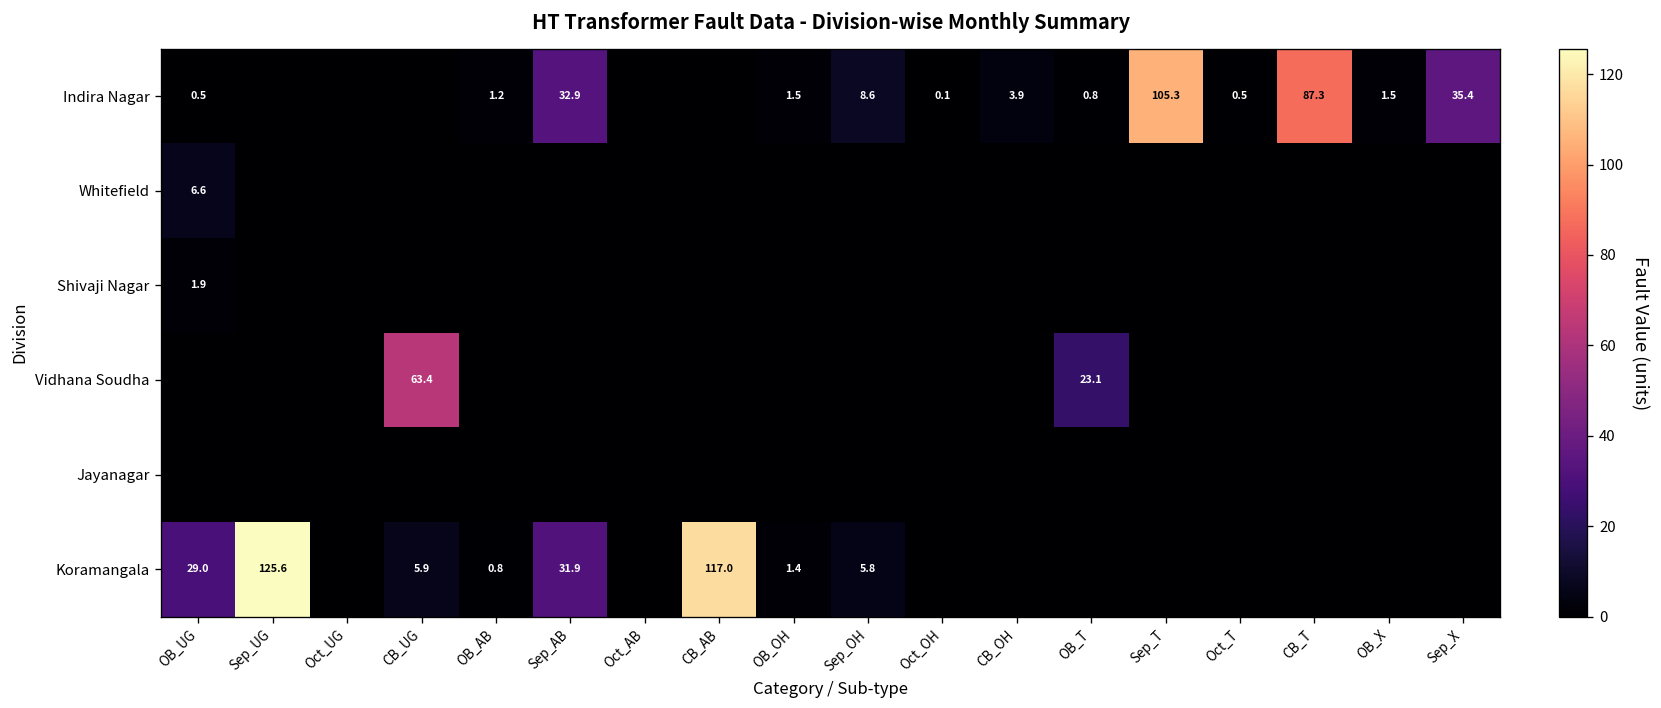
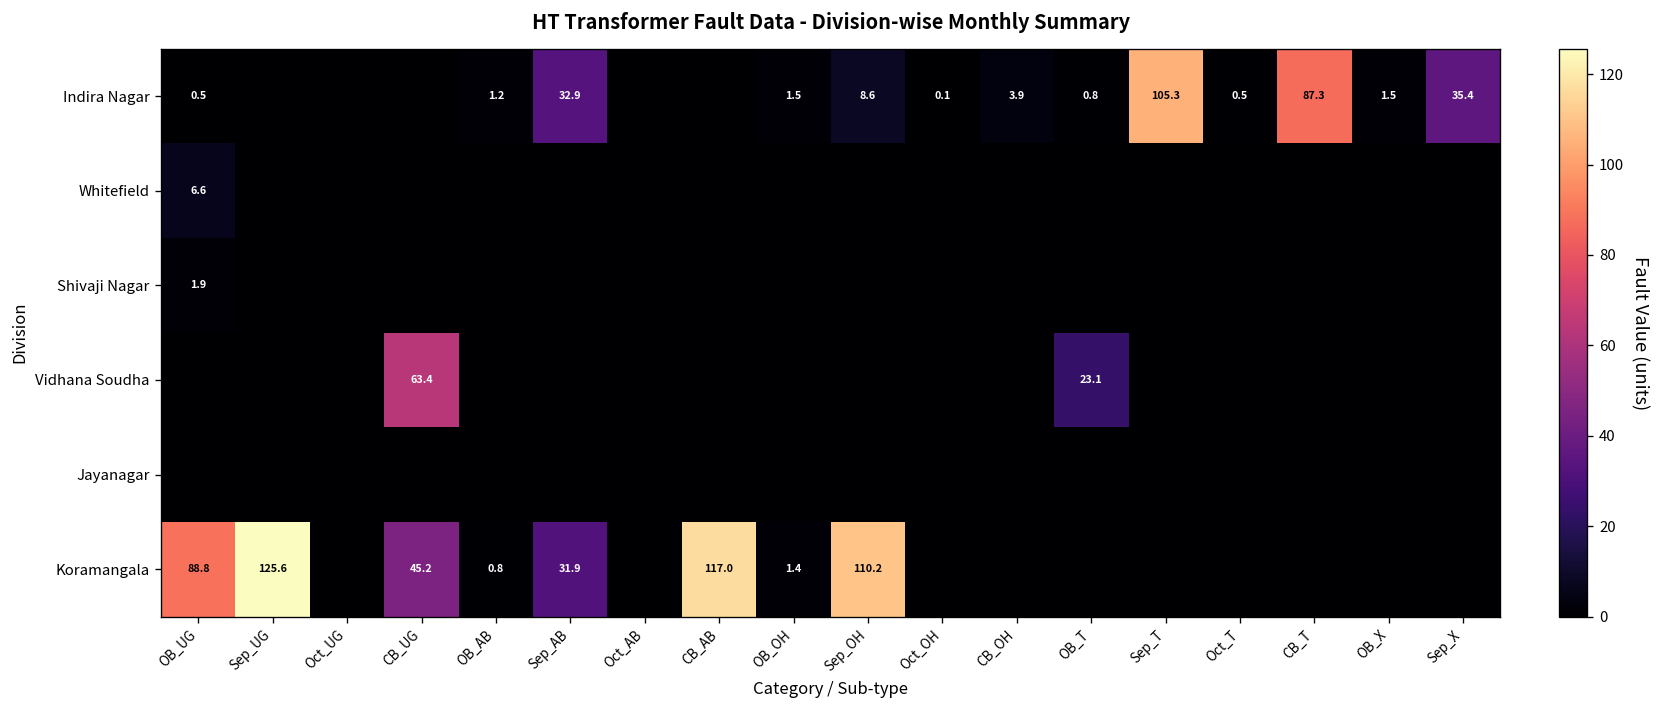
  {
    "Indira Nagar": {
      "OB_UG": 0.5,
      "OB_AB": 1.2,
      "Sep_AB": 32.9,
      "OB_OH": 1.5,
      "Sep_OH": 8.6,
      "Oct_OH": 0.1,
      "CB_OH": 3.9,
      "OB_T": 0.8,
      "Sep_T": 105.3,
      "Oct_T": 0.5,
      "CB_T": 87.3,
      "OB_X": 1.5,
      "Sep_X": 35.4
    },
    "Whitefield": {
      "OB_UG": 6.6
    },
    "Shivaji Nagar": {
      "OB_UG": 1.9
    },
    "Vidhana Soudha": {
      "CB_UG": 63.4,
      "OB_T": 23.1
    },
    "Koramangala": {
-     "OB_UG": 29.0,
+     "OB_UG": 88.8,
      "Sep_UG": 125.6,
-     "CB_UG": 5.9,
+     "CB_UG": 45.2,
      "OB_AB": 0.8,
      "Sep_AB": 31.9,
      "CB_AB": 117.0,
      "OB_OH": 1.4,
-     "Sep_OH": 5.8
+     "Sep_OH": 110.2
    }
  }
